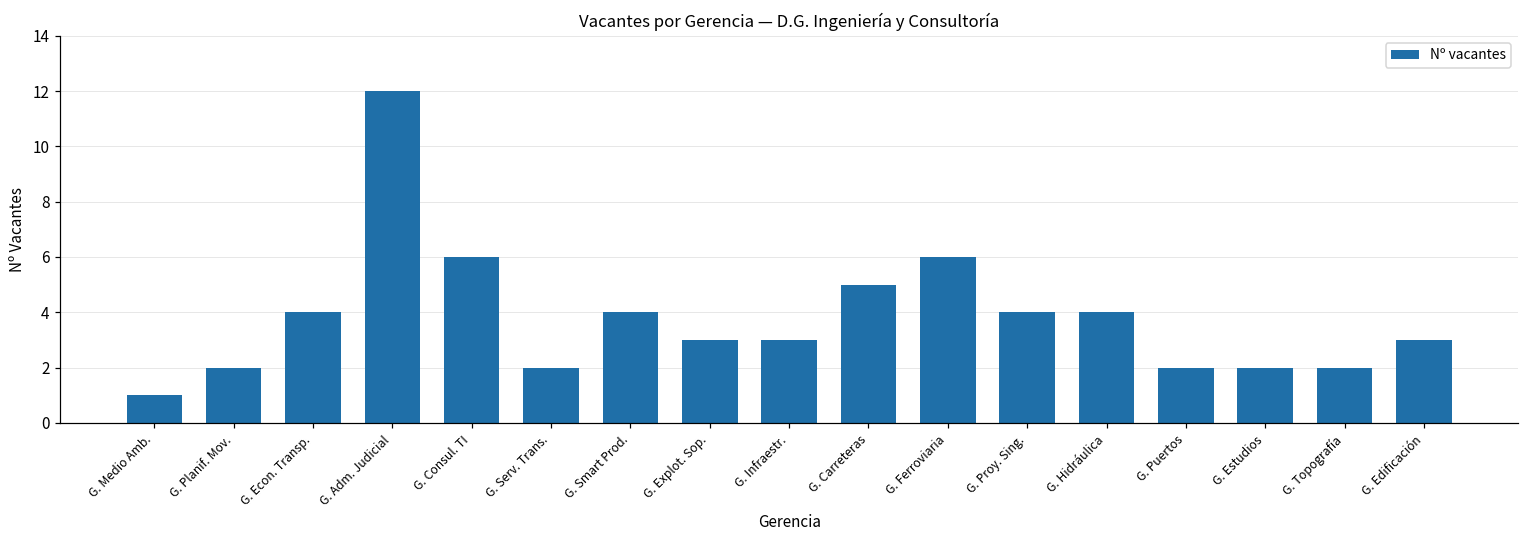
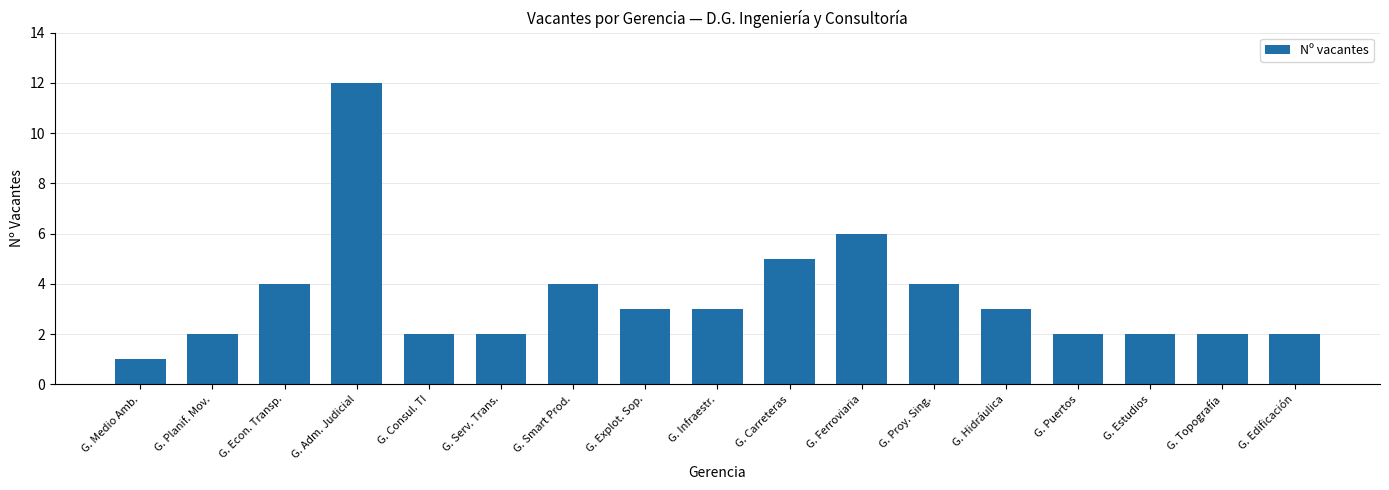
  {
    "G. Medio Amb.": 1,
    "G. Planif. Mov.": 2,
    "G. Econ. Transp.": 4,
    "G. Adm. Judicial": 12,
-   "G. Consul. TI": 6,
+   "G. Consul. TI": 2,
    "G. Serv. Trans.": 2,
    "G. Smart Prod.": 4,
    "G. Explot. Sop.": 3,
    "G. Infraestr.": 3,
    "G. Carreteras": 5,
    "G. Ferroviaria": 6,
    "G. Proy. Sing.": 4,
-   "G. Hidráulica": 4,
+   "G. Hidráulica": 3,
    "G. Puertos": 2,
    "G. Estudios": 2,
    "G. Topografía": 2,
-   "G. Edificación": 3
+   "G. Edificación": 2
  }
